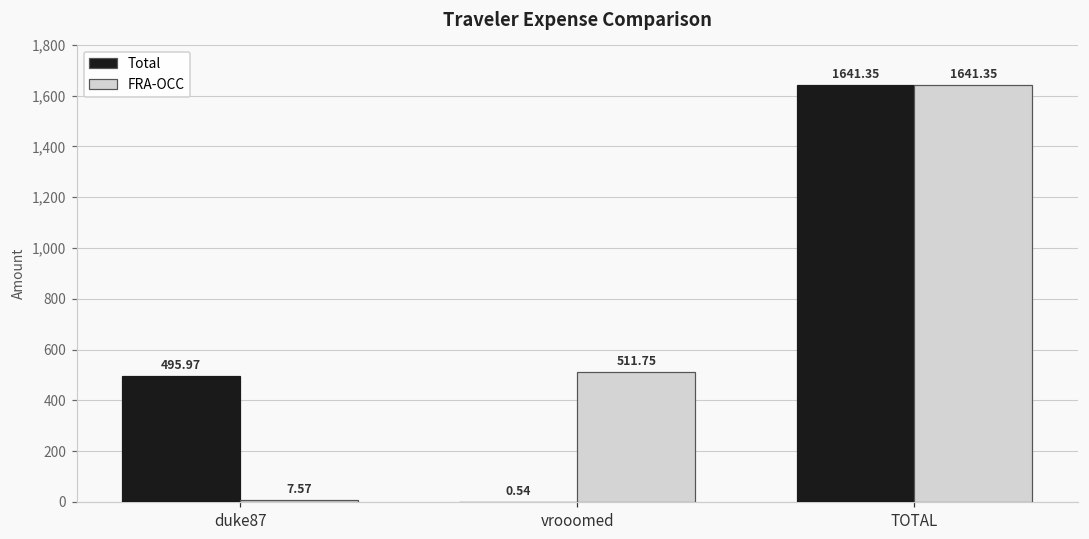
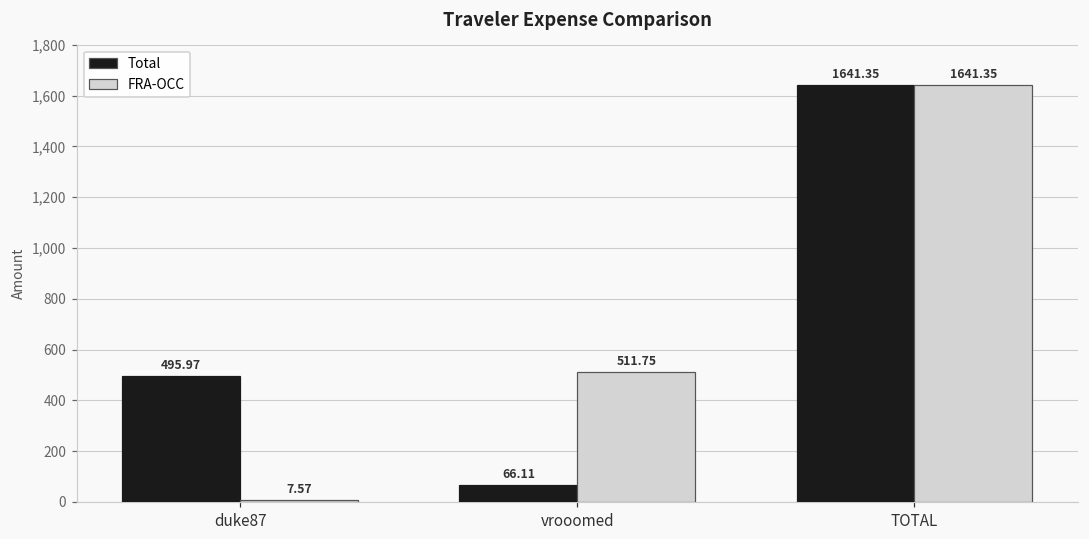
  {
    "Total": {
      "duke87": 495.97,
-     "vrooomed": 0.54,
+     "vrooomed": 66.11,
      "TOTAL": 1641.35
    },
    "FRA-OCC": {
      "duke87": 7.57,
      "vrooomed": 511.75,
      "TOTAL": 1641.35
    }
  }
